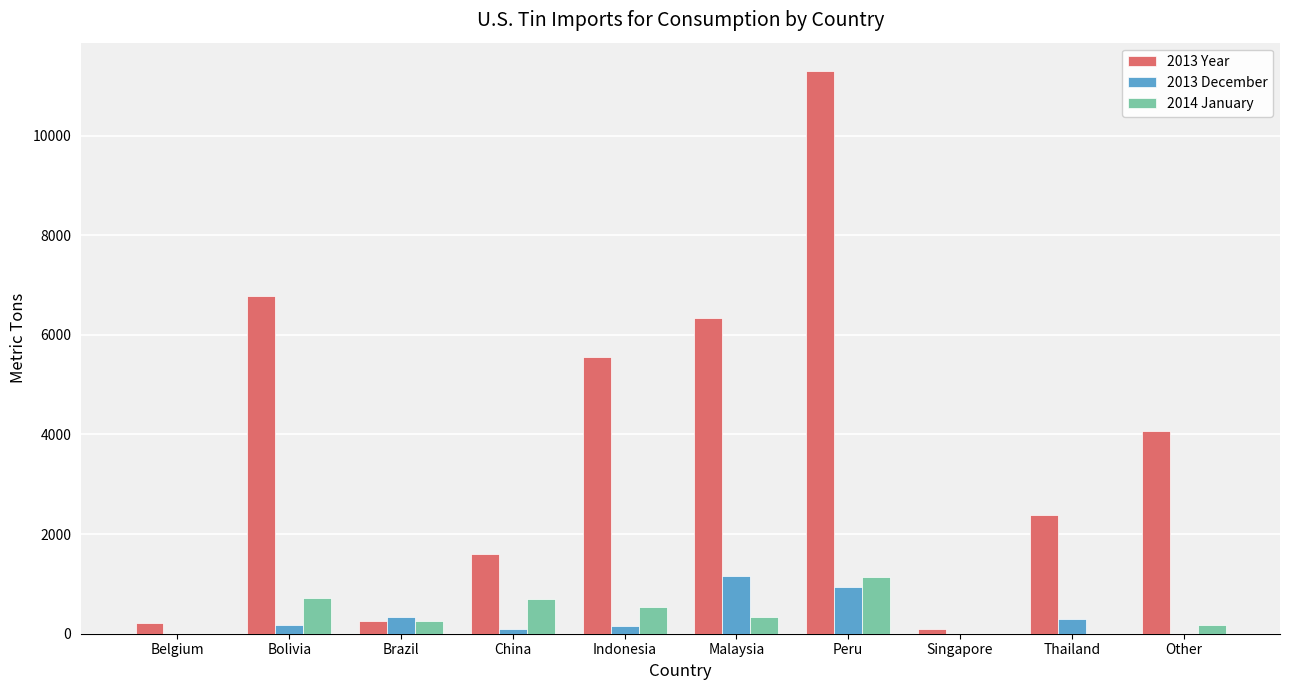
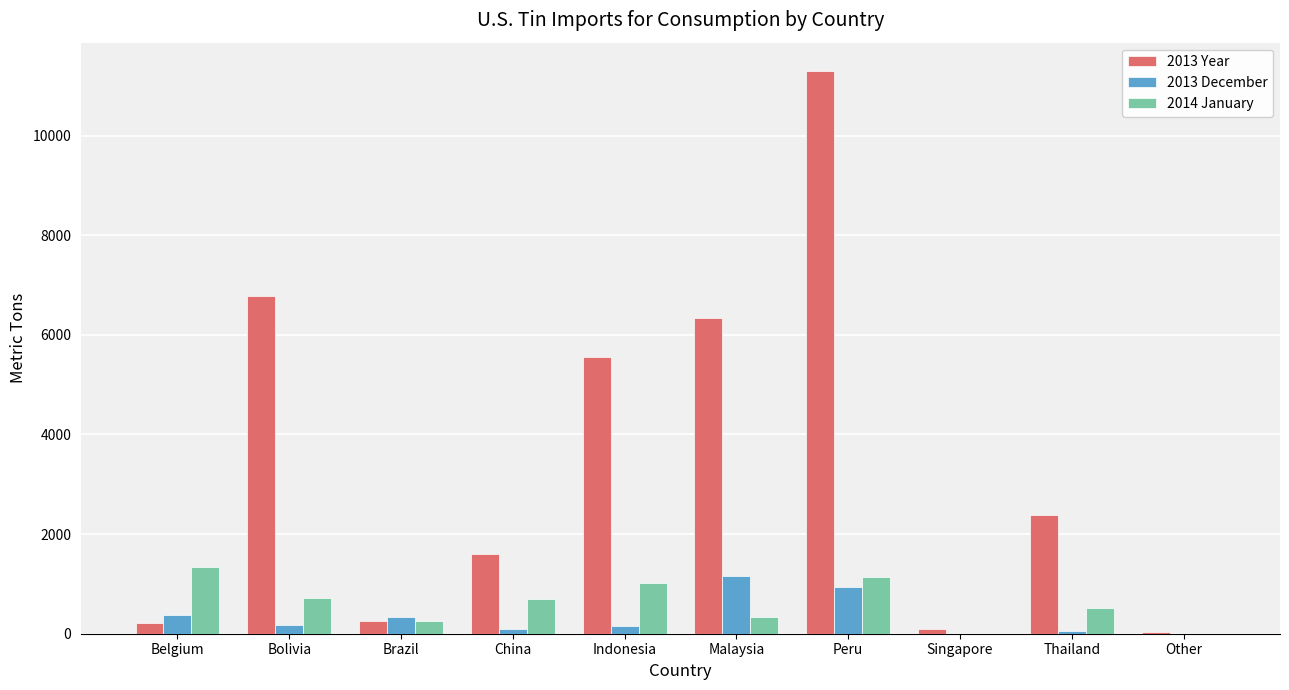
  {
    "2013 Year": {
      "Belgium": 200,
      "Bolivia": 6800,
      "Brazil": 300,
      "China": 1600,
      "Indonesia": 5600,
      "Malaysia": 6300,
      "Peru": 11300,
      "Singapore": 100,
      "Thailand": 2400,
-     "Other": 4100
+     "Other": 0
    },
    "2013 December": {
-     "Belgium": 0,
+     "Belgium": 400,
      "Bolivia": 200,
      "Brazil": 300,
      "China": 100,
      "Indonesia": 100,
      "Malaysia": 1200,
      "Peru": 900,
      "Singapore": 0,
-     "Thailand": 300
+     "Thailand": 100
    },
    "2014 January": {
-     "Belgium": 0,
+     "Belgium": 1300,
      "Bolivia": 700,
      "Brazil": 300,
      "China": 700,
-     "Indonesia": 500,
+     "Indonesia": 1000,
      "Malaysia": 300,
      "Peru": 1100,
      "Singapore": 0,
-     "Thailand": 0,
-     "Other": 200
+     "Thailand": 500,
+     "Other": 0
    }
  }
